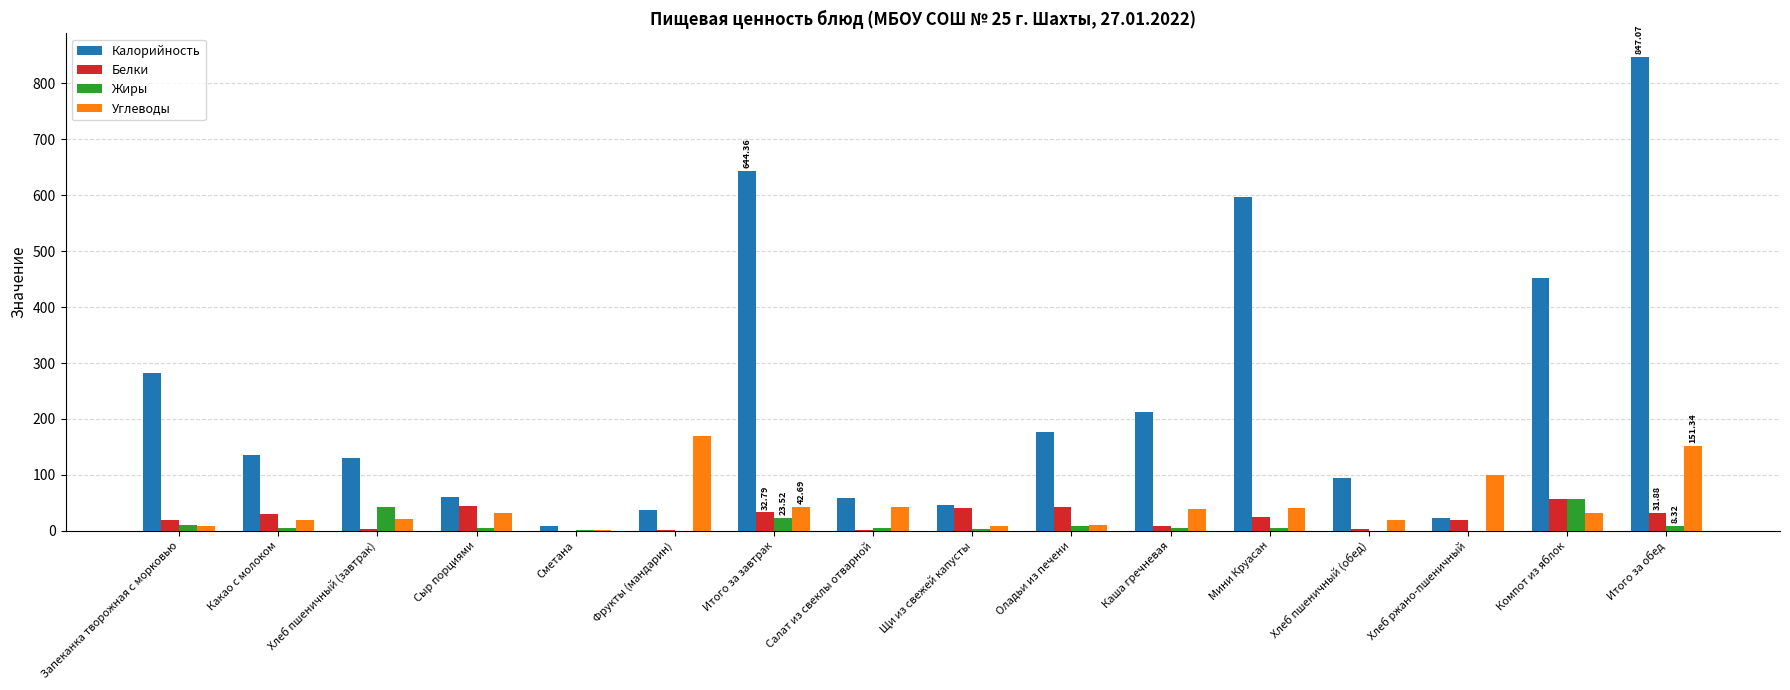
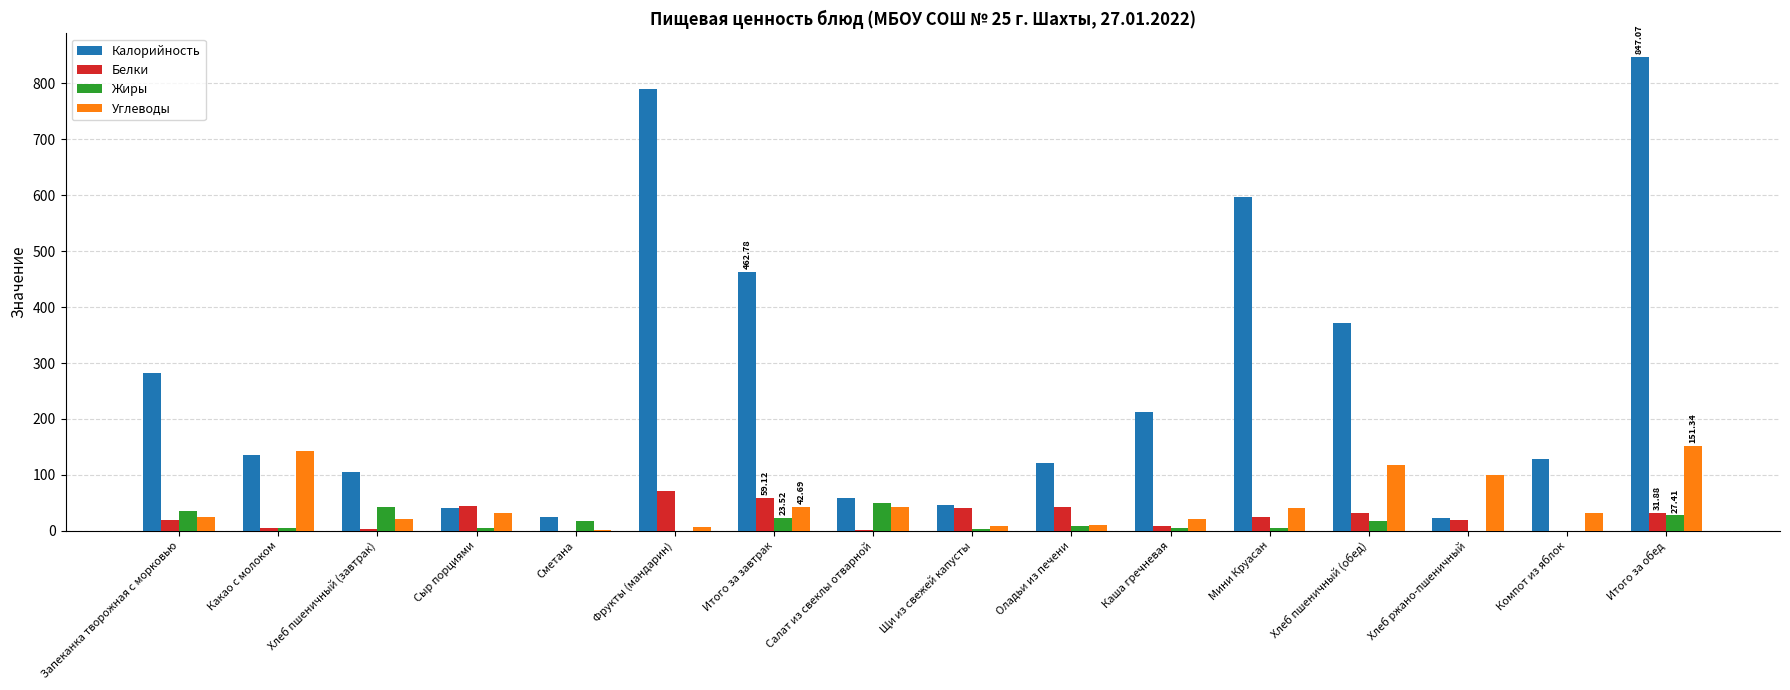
  {
    "Калорийность": {
-     "Хлеб пшеничный (завтрак)": 130,
-     "Сыр порциями": 60,
-     "Сметана": 10,
-     "Фрукты (мандарин)": 40,
-     "Итого за завтрак": 644.36,
-     "Оладьи из печени": 180,
-     "Хлеб пшеничный (обед)": 90,
-     "Компот из яблок": 450,
+     "Хлеб пшеничный (завтрак)": 100,
+     "Сыр порциями": 40,
+     "Сметана": 20,
+     "Фрукты (мандарин)": 790,
+     "Итого за завтрак": 462.78,
+     "Оладьи из печени": 120,
+     "Хлеб пшеничный (обед)": 370,
+     "Компот из яблок": 130,
      "Итого за обед": 847.07
    },
    "Белки": {
-     "Какао с молоком": 30,
-     "Фрукты (мандарин)": 0,
-     "Итого за завтрак": 32.79,
-     "Хлеб пшеничный (обед)": 0,
-     "Компот из яблок": 60,
+     "Какао с молоком": 10,
+     "Фрукты (мандарин)": 70,
+     "Итого за завтрак": 59.12,
+     "Хлеб пшеничный (обед)": 30,
+     "Компот из яблок": 0,
      "Итого за обед": 31.88
    },
    "Жиры": {
-     "Запеканка творожная с морковью": 10,
-     "Сметана": 0,
+     "Запеканка творожная с морковью": 40,
+     "Сметана": 20,
      "Итого за завтрак": 23.52,
-     "Салат из свеклы отварной": 10,
-     "Хлеб пшеничный (обед)": 0,
-     "Компот из яблок": 60,
-     "Итого за обед": 8.32
+     "Салат из свеклы отварной": 50,
+     "Хлеб пшеничный (обед)": 20,
+     "Компот из яблок": 0,
+     "Итого за обед": 27.41
    },
    "Углеводы": {
-     "Запеканка творожная с морковью": 10,
-     "Какао с молоком": 20,
+     "Запеканка творожная с морковью": 30,
+     "Какао с молоком": 140,
      "Хлеб пшеничный (завтрак)": 20,
      "Сыр порциями": 30,
-     "Фрукты (мандарин)": 170,
+     "Фрукты (мандарин)": 10,
      "Салат из свеклы отварной": 40,
      "Щи из свежей капусты": 10,
      "Оладьи из печени": 10,
-     "Каша гречневая": 40,
+     "Каша гречневая": 20,
      "Мини Круасан": 40,
-     "Хлеб пшеничный (обед)": 20,
+     "Хлеб пшеничный (обед)": 120,
      "Хлеб ржано-пшеничный": 100,
      "Компот из яблок": 30
    }
  }
